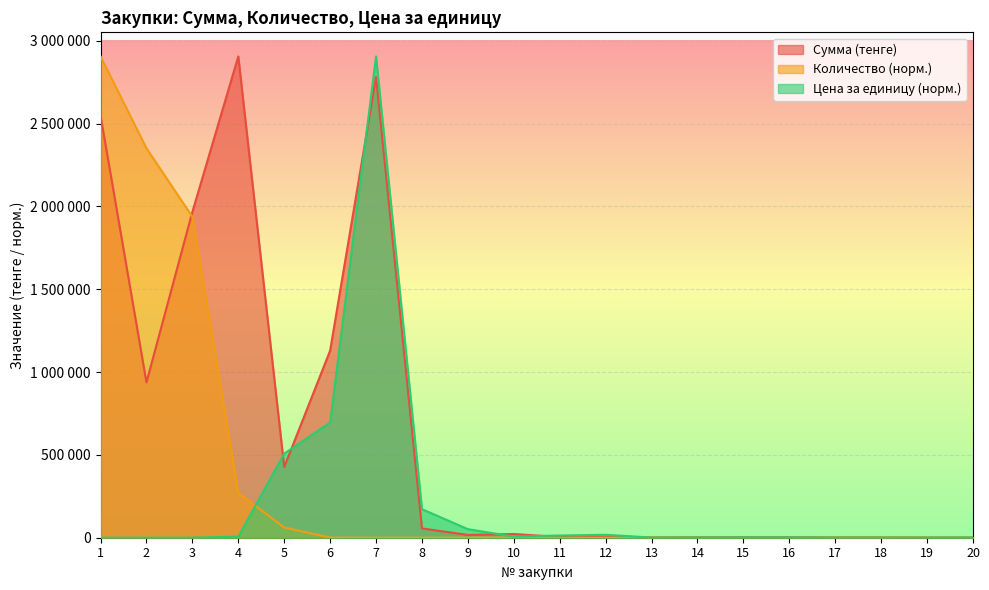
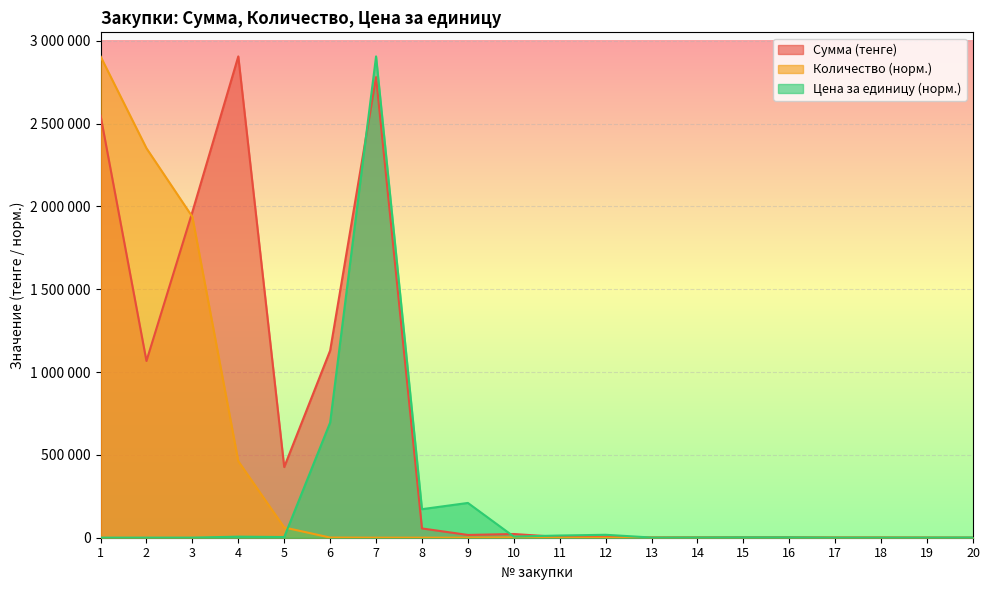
  {
    "Сумма (тенге)": {
      "1": 2550000,
-     "2": 940000,
+     "2": 1070000,
      "3": 1970000,
      "4": 2910000,
      "5": 430000,
      "6": 1130000,
      "7": 2780000,
      "8": 60000,
      "9": 20000,
      "10": 20000
    },
    "Количество (норм.)": {
      "1": 2910000,
      "2": 2350000,
      "3": 1940000,
-     "4": 270000,
+     "4": 460000,
      "5": 60000,
      "6": 0,
      "7": 0,
      "8": 0,
      "9": 0
    },
    "Цена за единицу (норм.)": {
      "1": 0,
      "2": 0,
      "3": 0,
      "4": 10000,
-     "5": 510000,
+     "5": 0,
      "6": 700000,
      "7": 2910000,
      "8": 170000,
-     "9": 50000
+     "9": 210000
    }
  }
